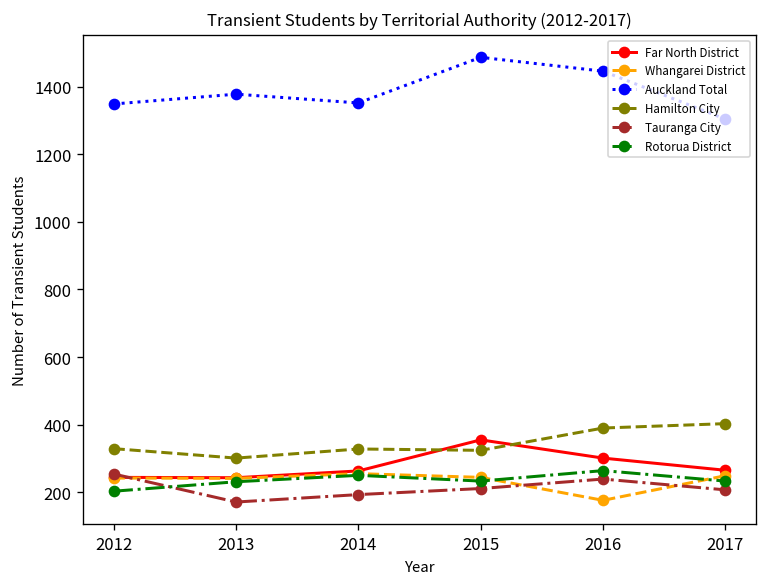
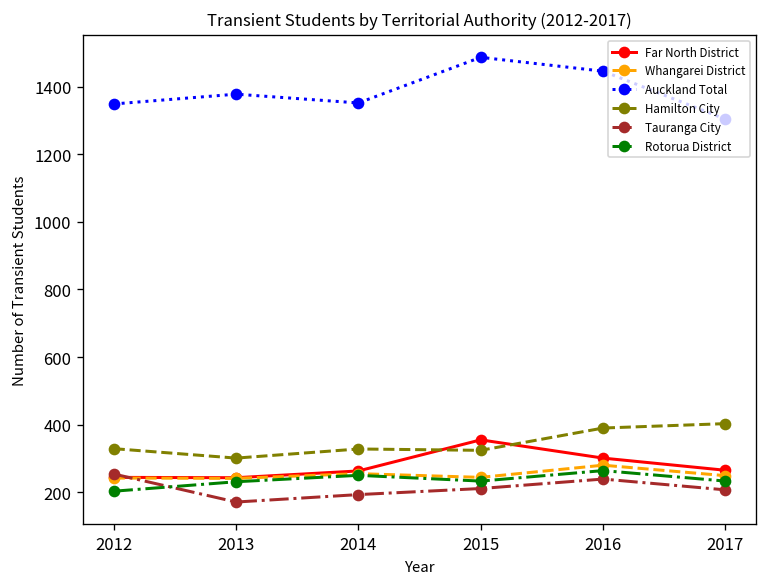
  {
    "Far North District": {
      "2015": 360,
      "2016": 300,
      "2017": 270
    },
    "Whangarei District": {
      "2015": 240,
-     "2016": 180,
+     "2016": 280,
      "2017": 250
    },
    "Auckland Total": {
      "2012": 1350,
      "2013": 1380,
      "2014": 1350,
      "2015": 1490,
      "2016": 1450
    },
    "Hamilton City": {
      "2012": 330,
      "2013": 300,
      "2014": 330,
      "2015": 320,
      "2016": 390,
      "2017": 400
    },
    "Tauranga City": {
      "2012": 250,
      "2013": 170,
      "2014": 190,
      "2015": 210,
      "2016": 240,
      "2017": 210
    },
    "Rotorua District": {
      "2012": 200,
      "2013": 230,
      "2015": 230,
      "2016": 260,
      "2017": 230
    }
  }
